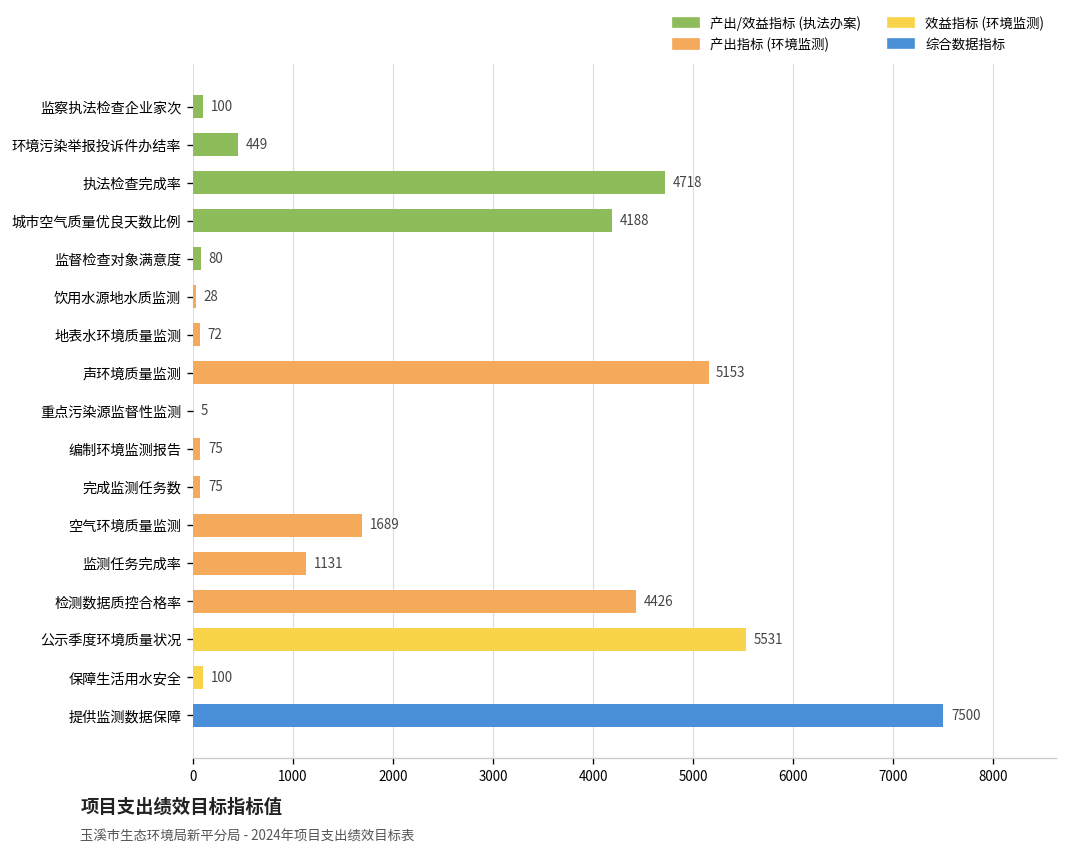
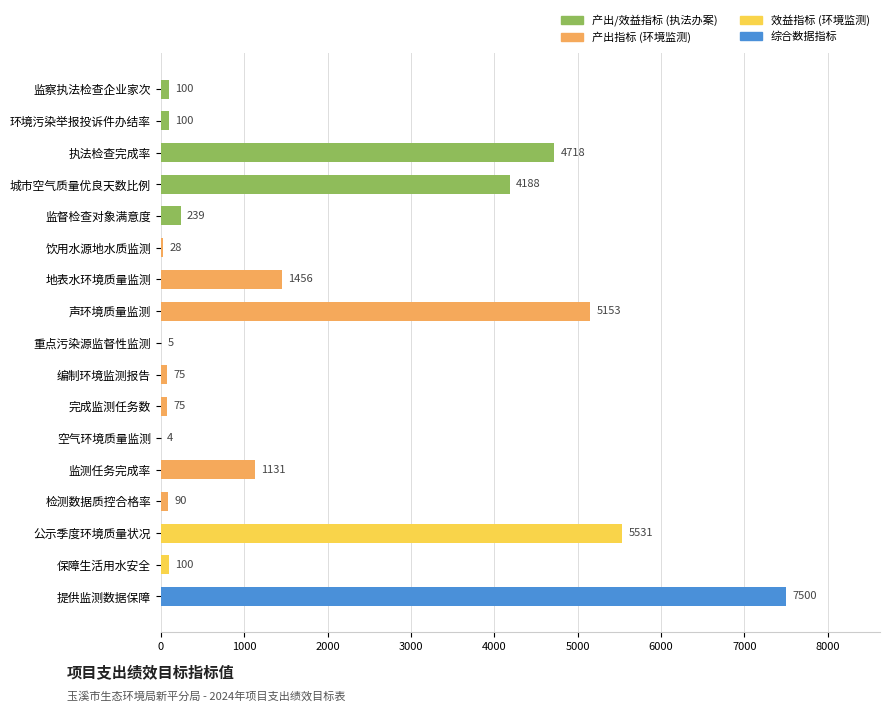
  {
    "监察执法检查企业家次": 100,
-   "环境污染举报投诉件办结率": 449,
+   "环境污染举报投诉件办结率": 100,
    "执法检查完成率": 4718,
    "城市空气质量优良天数比例": 4188,
-   "监督检查对象满意度": 80,
+   "监督检查对象满意度": 239,
    "饮用水源地水质监测": 28,
-   "地表水环境质量监测": 72,
+   "地表水环境质量监测": 1456,
    "声环境质量监测": 5153,
    "重点污染源监督性监测": 5,
    "编制环境监测报告": 75,
    "完成监测任务数": 75,
-   "空气环境质量监测": 1689,
+   "空气环境质量监测": 4,
    "监测任务完成率": 1131,
-   "检测数据质控合格率": 4426,
+   "检测数据质控合格率": 90,
    "公示季度环境质量状况": 5531,
    "保障生活用水安全": 100,
    "提供监测数据保障": 7500
  }
